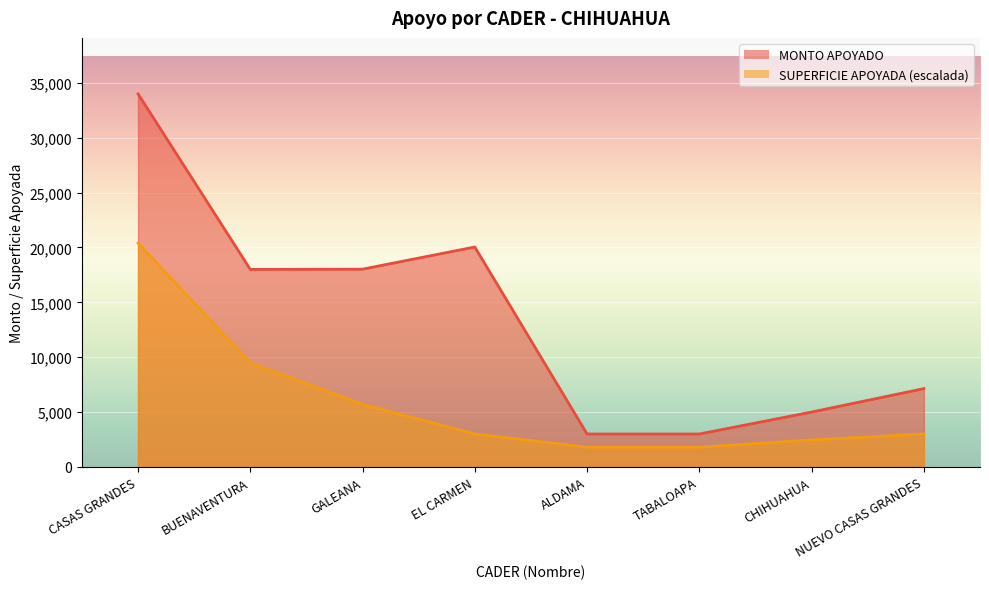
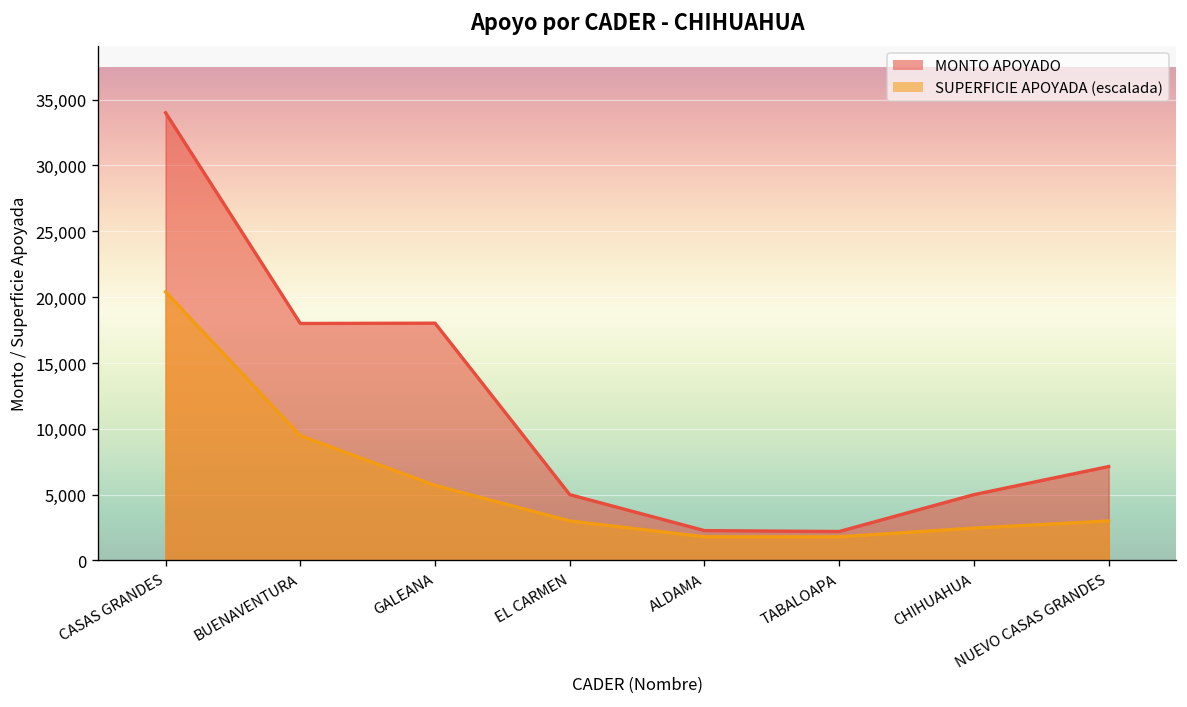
  {
    "MONTO APOYADO": {
      "CASAS GRANDES": "34,000",
      "BUENAVENTURA": "18,000",
      "GALEANA": "18,000",
-     "EL CARMEN": "20,000",
-     "ALDAMA": "3,000",
-     "TABALOAPA": "3,000",
+     "EL CARMEN": "5,000",
+     "ALDAMA": "2,300",
+     "TABALOAPA": "2,200",
      "CHIHUAHUA": "5,000",
      "NUEVO CASAS GRANDES": "7,100"
    },
    "SUPERFICIE APOYADA (escalada)": {
      "CASAS GRANDES": "20,400",
      "BUENAVENTURA": "9,500",
      "GALEANA": "5,700",
      "EL CARMEN": "3,000",
      "ALDAMA": "1,800",
      "TABALOAPA": "1,800",
      "CHIHUAHUA": "2,500",
      "NUEVO CASAS GRANDES": "3,000"
    }
  }
